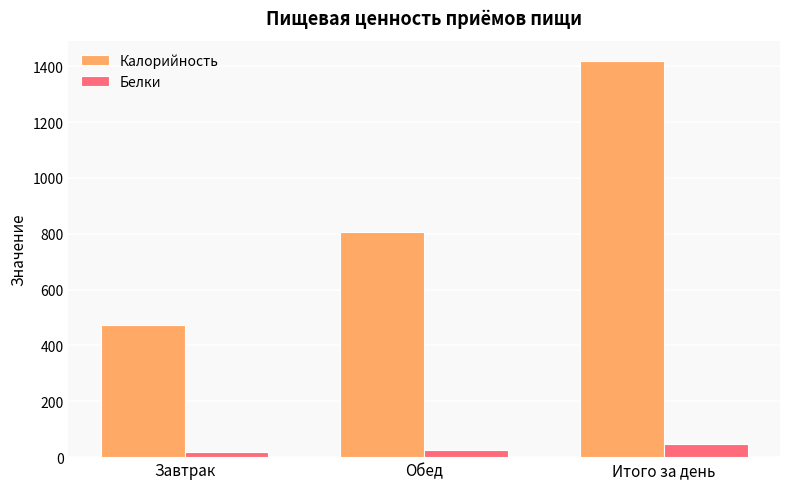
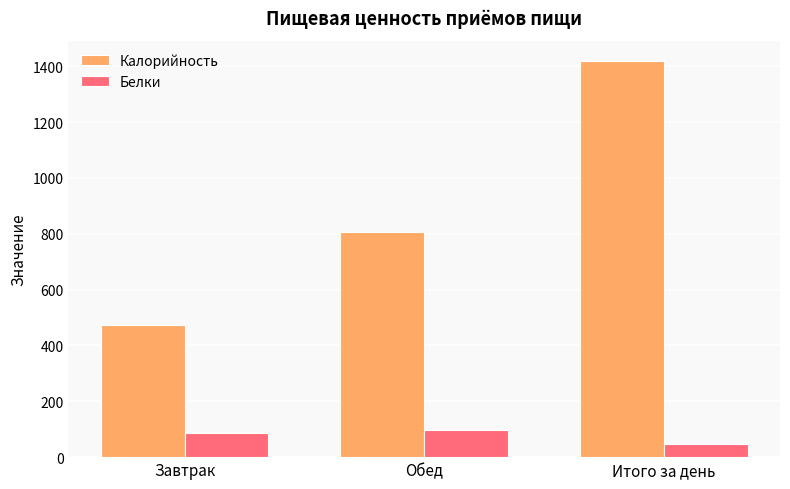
  {
    "Калорийность": {
      "Завтрак": 470,
      "Обед": 810,
      "Итого за день": 1420
    },
    "Белки": {
-     "Завтрак": 20,
-     "Обед": 30,
+     "Завтрак": 90,
+     "Обед": 100,
      "Итого за день": 50
    }
  }
